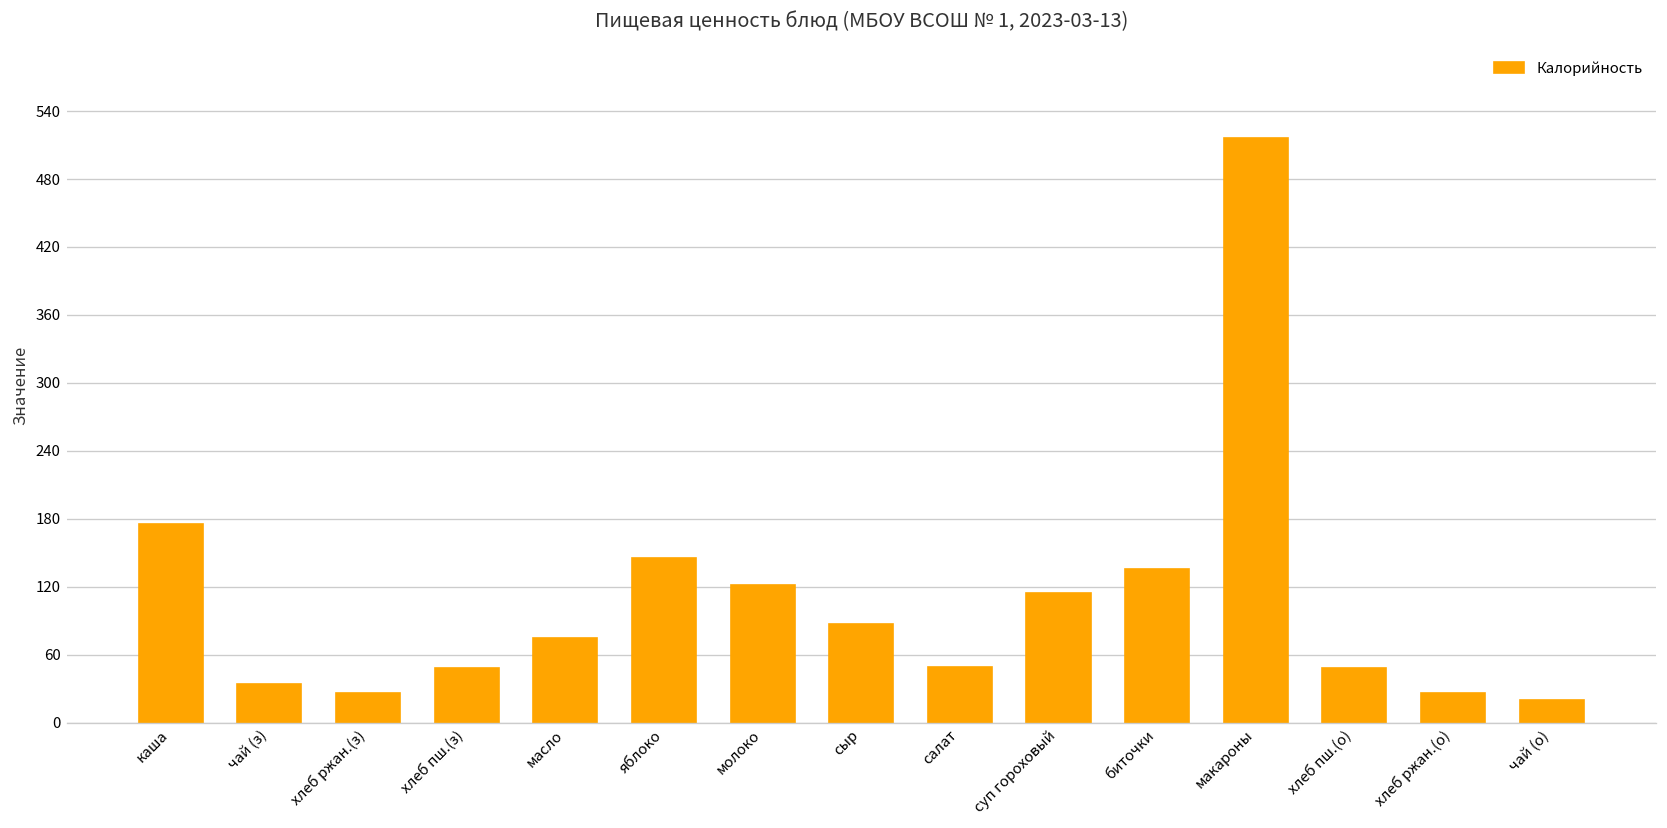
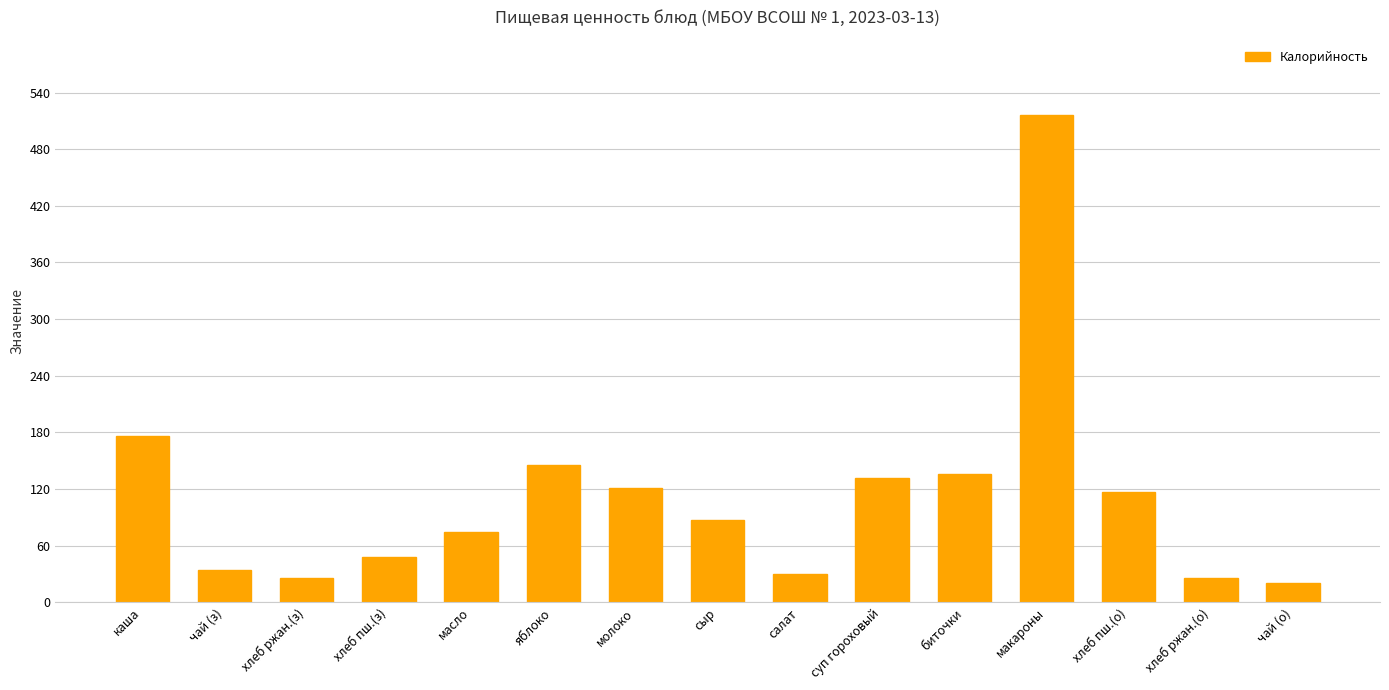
  {
    "каша": 180,
    "чай (з)": 30,
    "хлеб ржан.(з)": 30,
    "хлеб пш.(з)": 50,
    "масло": 70,
    "яблоко": 150,
    "молоко": 120,
    "сыр": 90,
-   "салат": 50,
-   "суп гороховый": 110,
+   "салат": 30,
+   "суп гороховый": 130,
    "биточки": 140,
    "макароны": 520,
-   "хлеб пш.(о)": 50,
+   "хлеб пш.(о)": 120,
    "хлеб ржан.(о)": 30,
    "чай (о)": 20
  }
